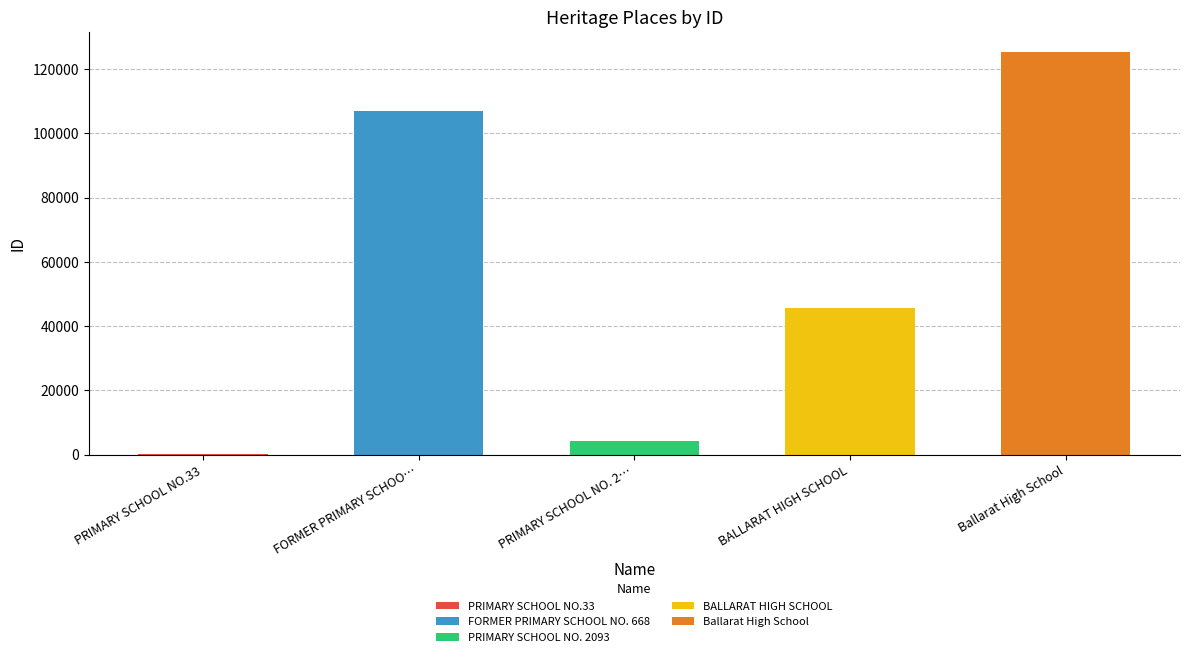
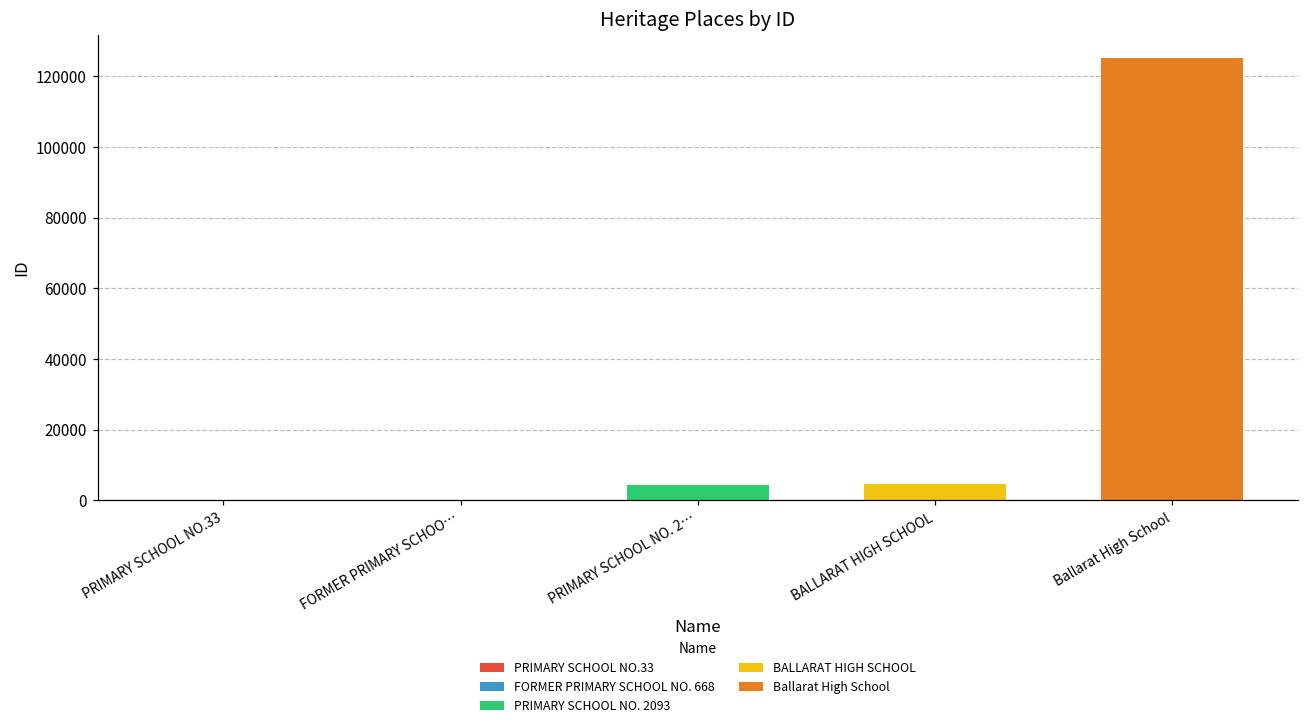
  {
-   "FORMER PRIMARY SCHOO…": 107000,
+   "FORMER PRIMARY SCHOO…": 0,
    "PRIMARY SCHOOL NO. 2…": 4000,
-   "BALLARAT HIGH SCHOOL": 46000,
+   "BALLARAT HIGH SCHOOL": 5000,
    "Ballarat High School": 125000
  }
